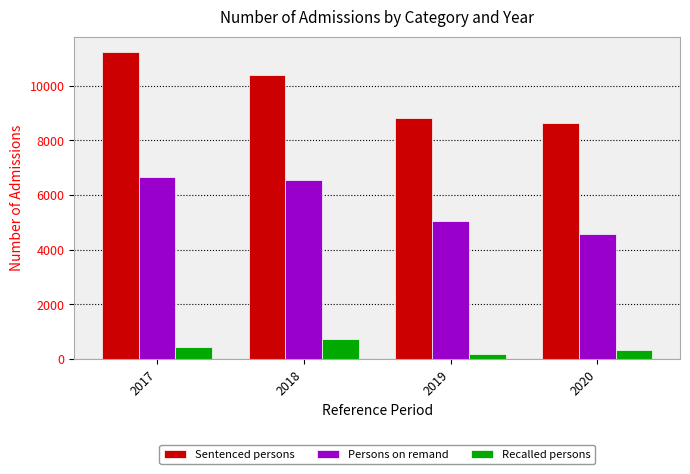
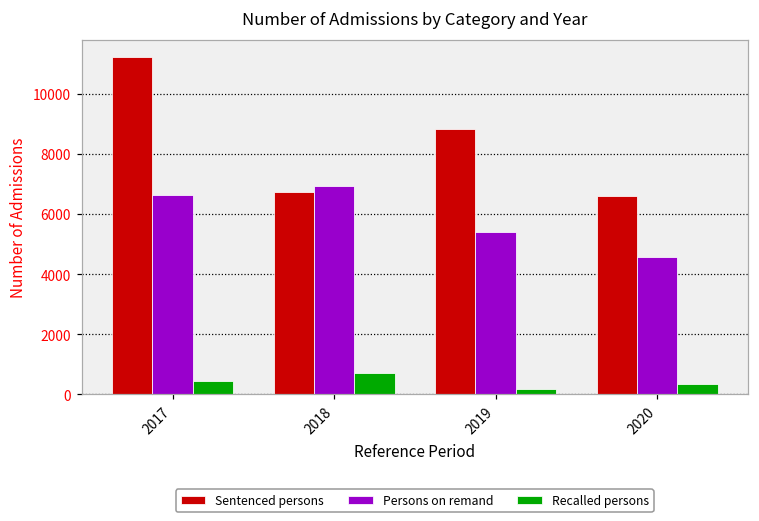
  {
    "Sentenced persons": {
      "2017": 11200,
-     "2018": 10400,
+     "2018": 6700,
      "2019": 8800,
-     "2020": 8600
+     "2020": 6600
    },
    "Persons on remand": {
      "2017": 6600,
-     "2018": 6600,
-     "2019": 5100,
+     "2018": 6900,
+     "2019": 5400,
      "2020": 4600
    },
    "Recalled persons": {
      "2017": 500,
      "2018": 700,
      "2019": 200,
      "2020": 300
    }
  }
